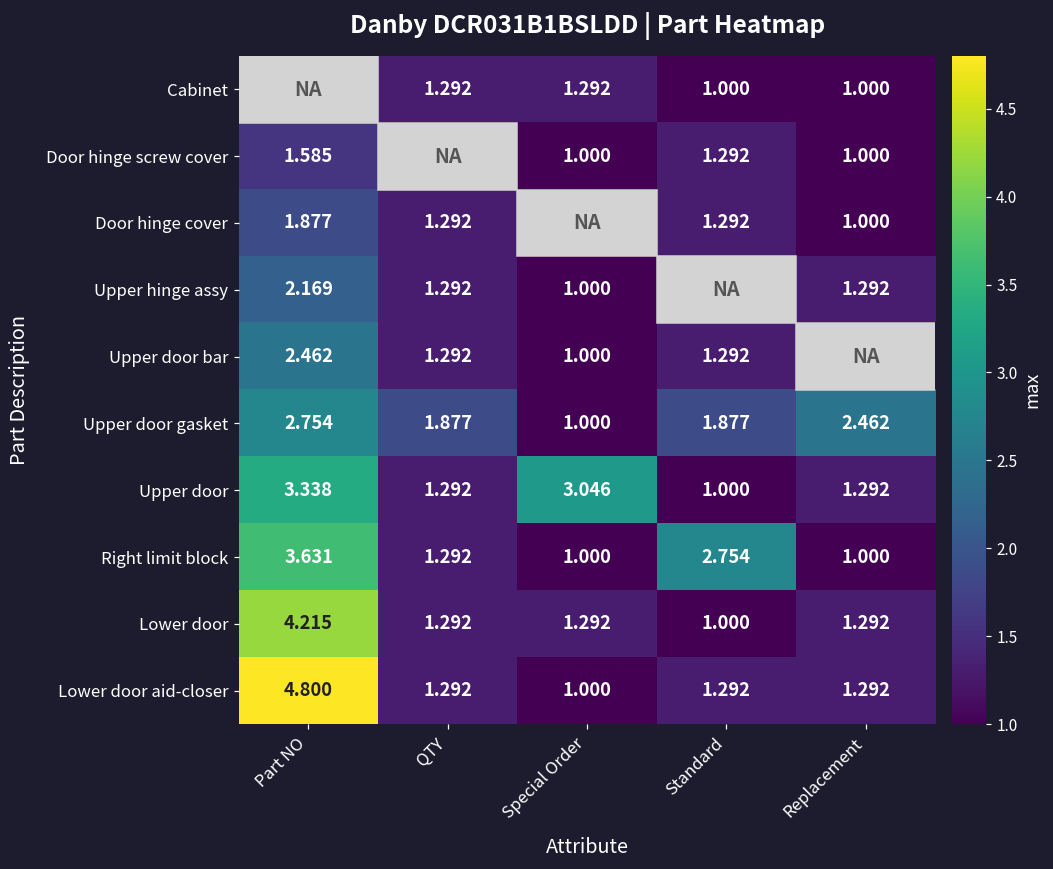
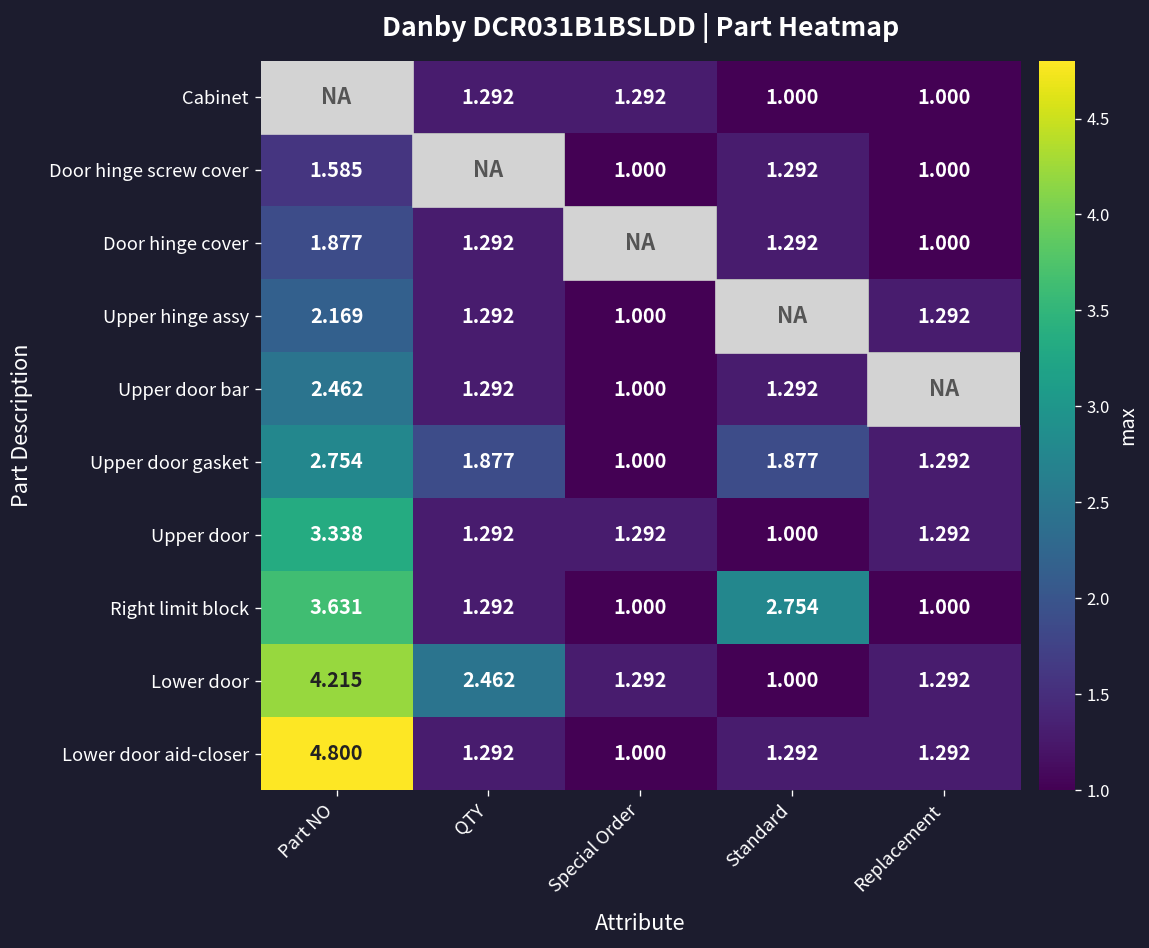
  {
    "Cabinet": {
      "QTY": 1.292,
      "Special Order": 1.292,
      "Standard": 1.000,
      "Replacement": 1.000
    },
    "Door hinge screw cover": {
      "Part NO": 1.585,
      "Special Order": 1.000,
      "Standard": 1.292,
      "Replacement": 1.000
    },
    "Door hinge cover": {
      "Part NO": 1.877,
      "QTY": 1.292,
      "Standard": 1.292,
      "Replacement": 1.000
    },
    "Upper hinge assy": {
      "Part NO": 2.169,
      "QTY": 1.292,
      "Special Order": 1.000,
      "Replacement": 1.292
    },
    "Upper door bar": {
      "Part NO": 2.462,
      "QTY": 1.292,
      "Special Order": 1.000,
      "Standard": 1.292
    },
    "Upper door gasket": {
      "Part NO": 2.754,
      "QTY": 1.877,
      "Special Order": 1.000,
      "Standard": 1.877,
-     "Replacement": 2.462
+     "Replacement": 1.292
    },
    "Upper door": {
      "Part NO": 3.338,
      "QTY": 1.292,
-     "Special Order": 3.046,
+     "Special Order": 1.292,
      "Standard": 1.000,
      "Replacement": 1.292
    },
    "Right limit block": {
      "Part NO": 3.631,
      "QTY": 1.292,
      "Special Order": 1.000,
      "Standard": 2.754,
      "Replacement": 1.000
    },
    "Lower door": {
      "Part NO": 4.215,
-     "QTY": 1.292,
+     "QTY": 2.462,
      "Special Order": 1.292,
      "Standard": 1.000,
      "Replacement": 1.292
    },
    "Lower door aid-closer": {
      "Part NO": 4.800,
      "QTY": 1.292,
      "Special Order": 1.000,
      "Standard": 1.292,
      "Replacement": 1.292
    }
  }
